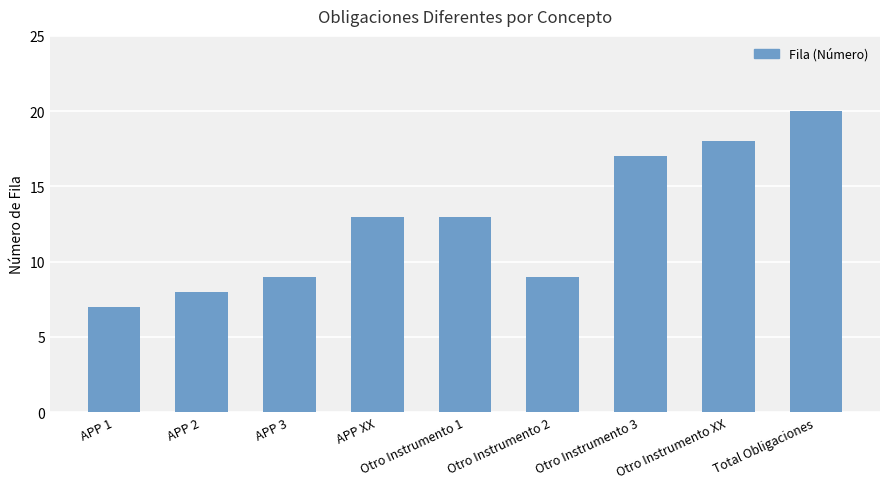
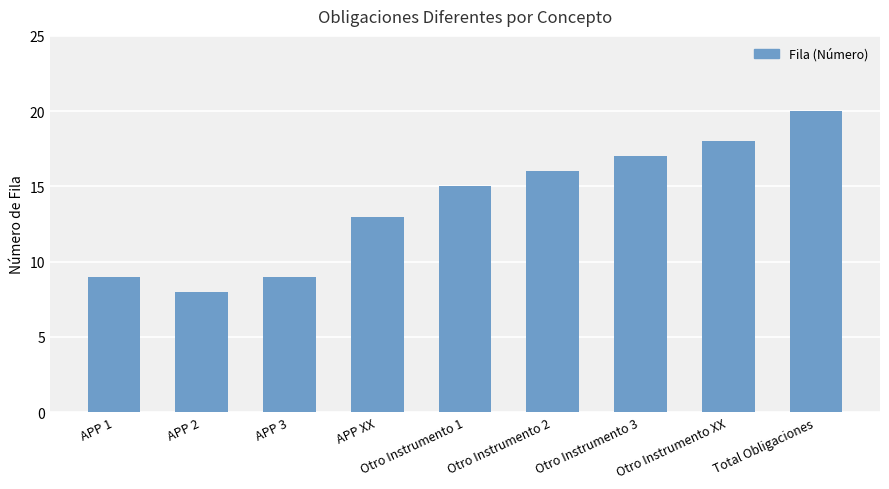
  {
-   "APP 1": 7,
+   "APP 1": 9,
    "APP 2": 8,
    "APP 3": 9,
    "APP XX": 13,
-   "Otro Instrumento 1": 13,
-   "Otro Instrumento 2": 9,
+   "Otro Instrumento 1": 15,
+   "Otro Instrumento 2": 16,
    "Otro Instrumento 3": 17,
    "Otro Instrumento XX": 18,
    "Total Obligaciones": 20
  }
